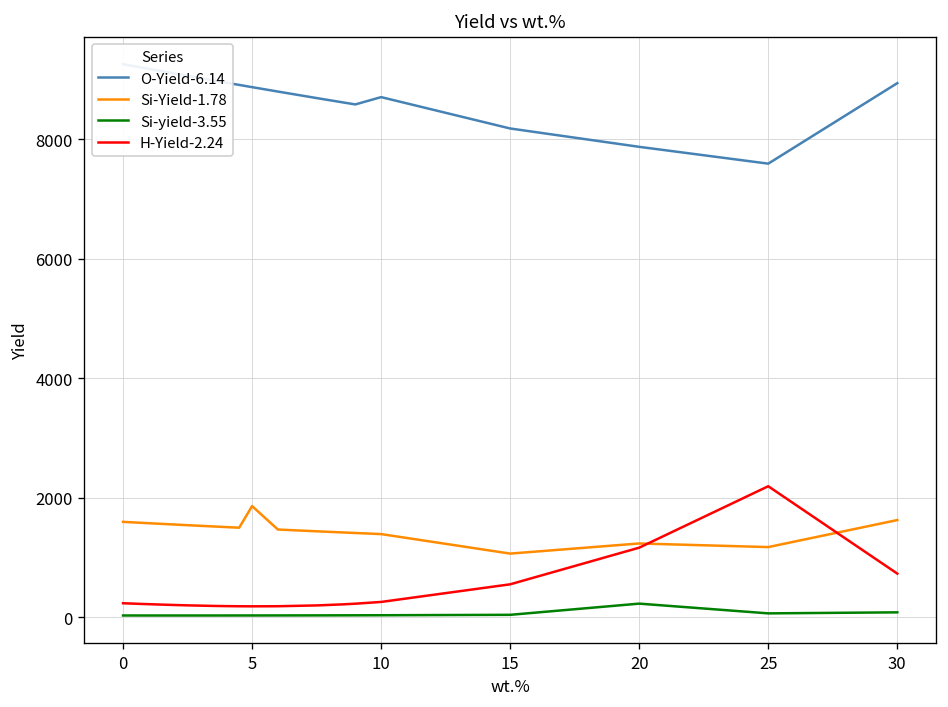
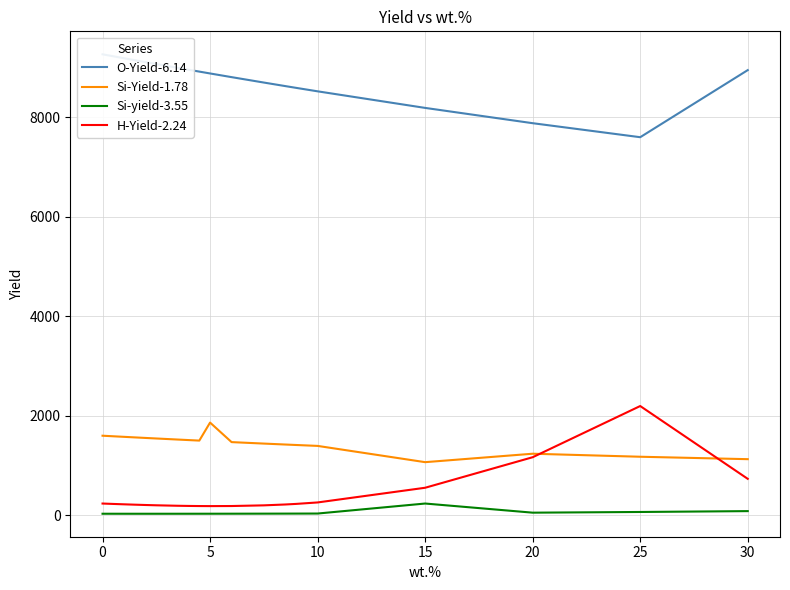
  {
    "O-Yield-6.14": {
      "5": 8900,
-     "10": 8700,
+     "10": 8500,
      "15": 8200,
      "20": 7900,
      "25": 7600,
      "30": 8900
    },
    "Si-Yield-1.78": {
      "0": 1600,
      "5": 1900,
      "10": 1400,
      "15": 1100,
      "20": 1200,
      "25": 1200,
-     "30": 1600
+     "30": 1100
    },
    "Si-yield-3.55": {
      "0": 0,
      "5": 0,
      "10": 0,
-     "15": 0,
-     "20": 200,
+     "15": 200,
+     "20": 100,
      "25": 100,
      "30": 100
    },
    "H-Yield-2.24": {
      "0": 200,
      "5": 200,
      "10": 300,
      "15": 600,
      "20": 1200,
      "25": 2200,
      "30": 700
    }
  }
